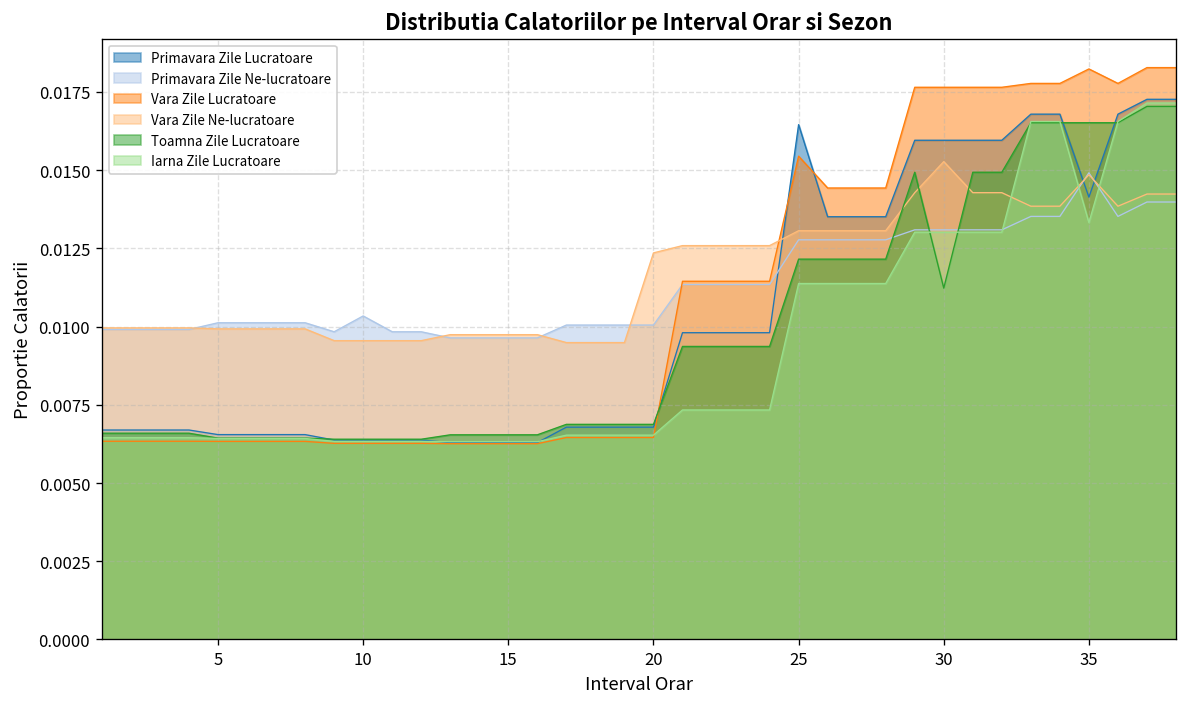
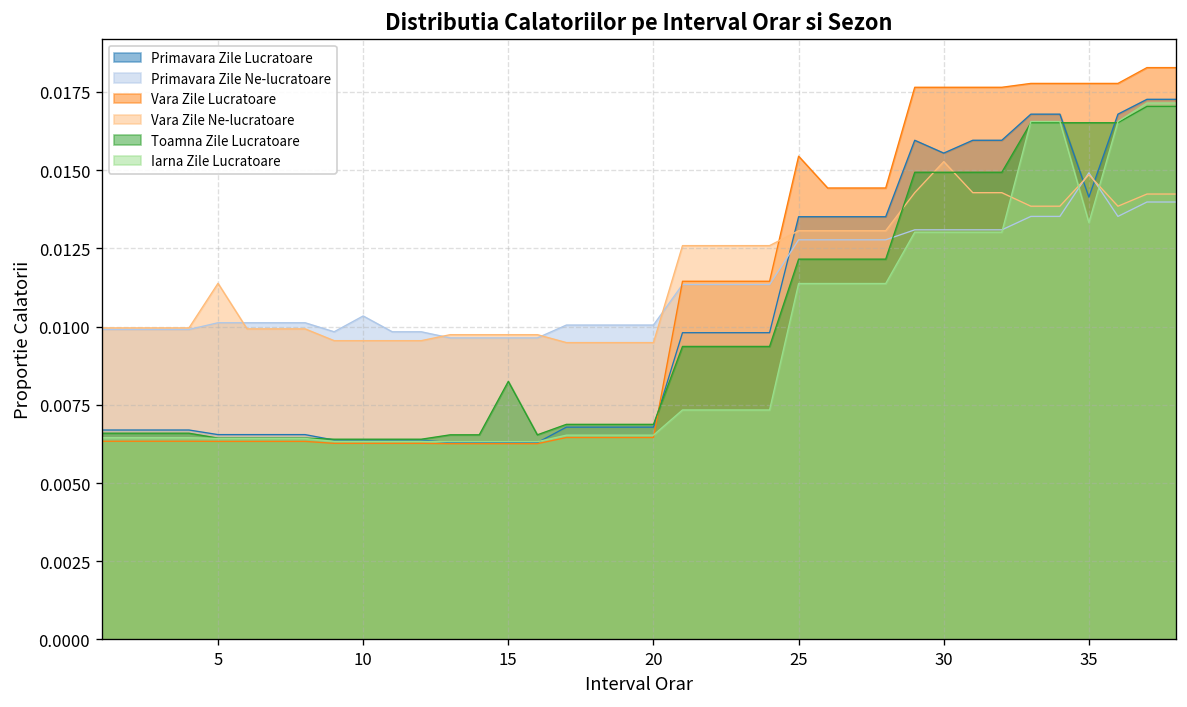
  {
    "Primavara Zile Lucratoare": {
      "5": 0.0065,
-     "25": 0.0165,
-     "30": 0.0160,
+     "25": 0.0135,
+     "30": 0.0155,
      "35": 0.0141
    },
    "Primavara Zile Ne-lucratoare": {
      "5": 0.0101,
      "10": 0.0103,
      "15": 0.0096,
      "20": 0.0100,
      "25": 0.0128
    },
    "Vara Zile Lucratoare": {
      "25": 0.0154,
      "30": 0.0176,
-     "35": 0.0182
+     "35": 0.0178
    },
    "Vara Zile Ne-lucratoare": {
-     "5": 0.0099,
+     "5": 0.0114,
      "10": 0.0095,
      "15": 0.0097,
-     "20": 0.0124,
+     "20": 0.0095,
      "25": 0.0131,
      "30": 0.0153
    },
    "Toamna Zile Lucratoare": {
-     "15": 0.0065,
+     "15": 0.0082,
      "25": 0.0122,
-     "30": 0.0112,
+     "30": 0.0149,
      "35": 0.0165
    },
    "Iarna Zile Lucratoare": {
      "25": 0.0114,
      "35": 0.0133
    }
  }
